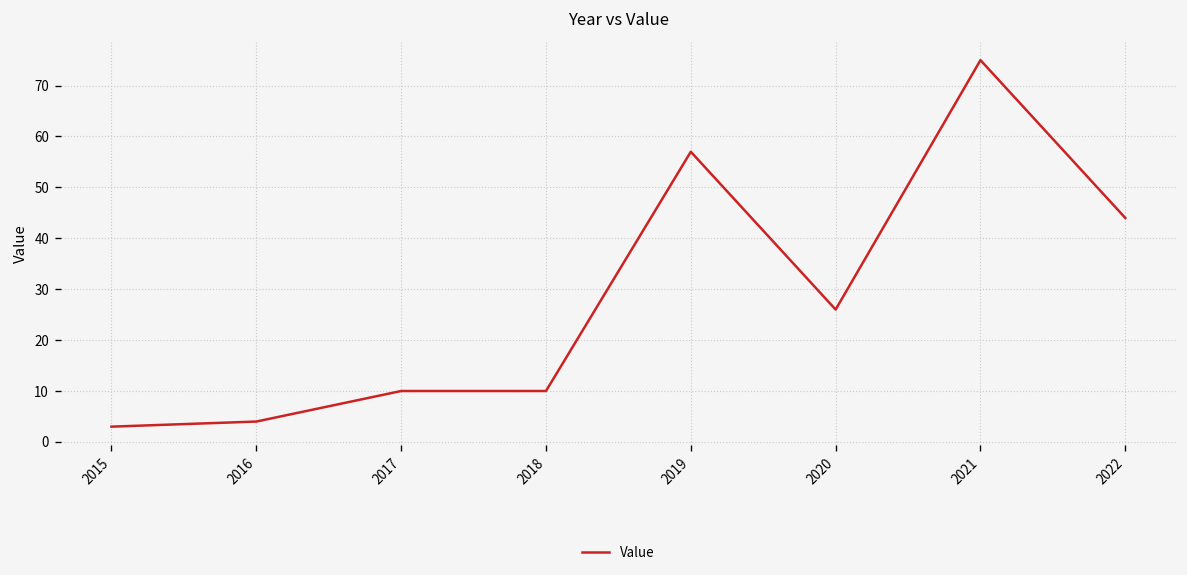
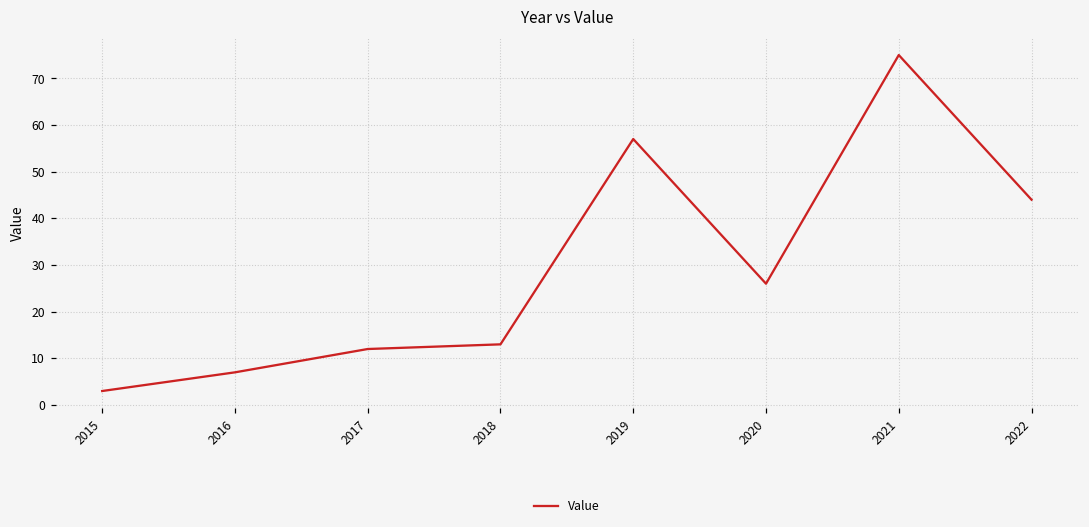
  {
    "2015": 3,
-   "2016": 4,
-   "2017": 10,
-   "2018": 10,
+   "2016": 7,
+   "2017": 12,
+   "2018": 13,
    "2019": 57,
    "2020": 26,
    "2021": 75,
    "2022": 44
  }
